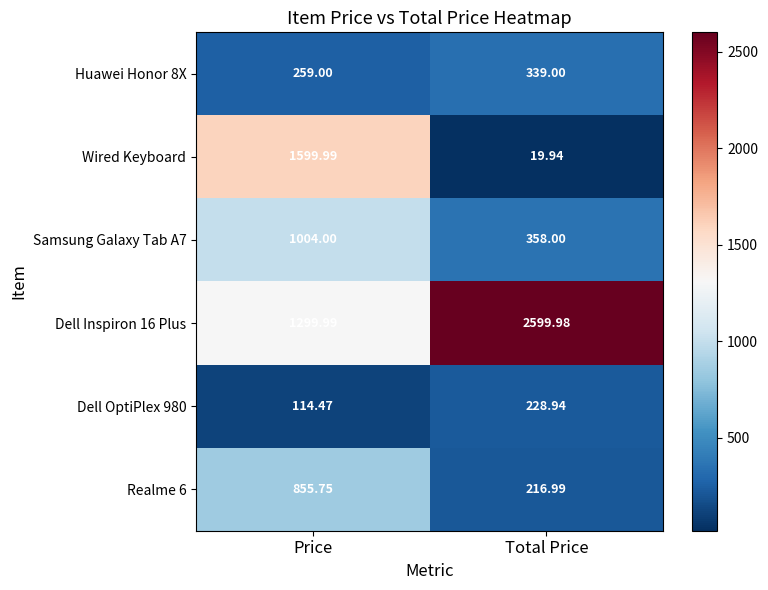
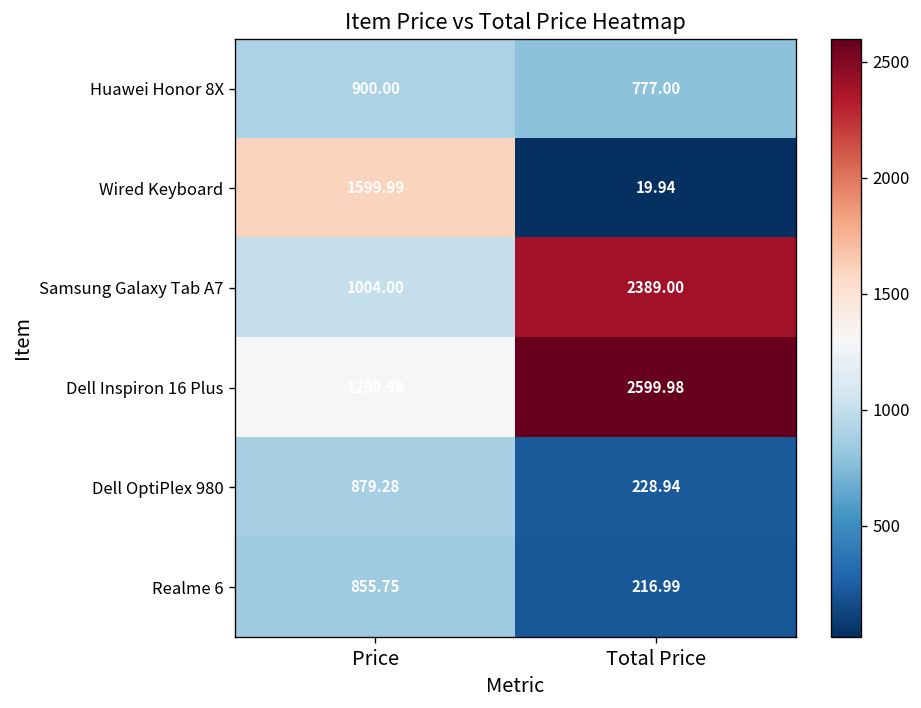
  {
    "Huawei Honor 8X": {
-     "Price": 259.00,
-     "Total Price": 339.00
+     "Price": 900.00,
+     "Total Price": 777.00
    },
    "Wired Keyboard": {
      "Price": 1599.99,
      "Total Price": 19.94
    },
    "Samsung Galaxy Tab A7": {
      "Price": 1004.00,
-     "Total Price": 358.00
+     "Total Price": 2389.00
    },
    "Dell Inspiron 16 Plus": {
      "Total Price": 2599.98
    },
    "Dell OptiPlex 980": {
-     "Price": 114.47,
+     "Price": 879.28,
      "Total Price": 228.94
    },
    "Realme 6": {
      "Price": 855.75,
      "Total Price": 216.99
    }
  }
